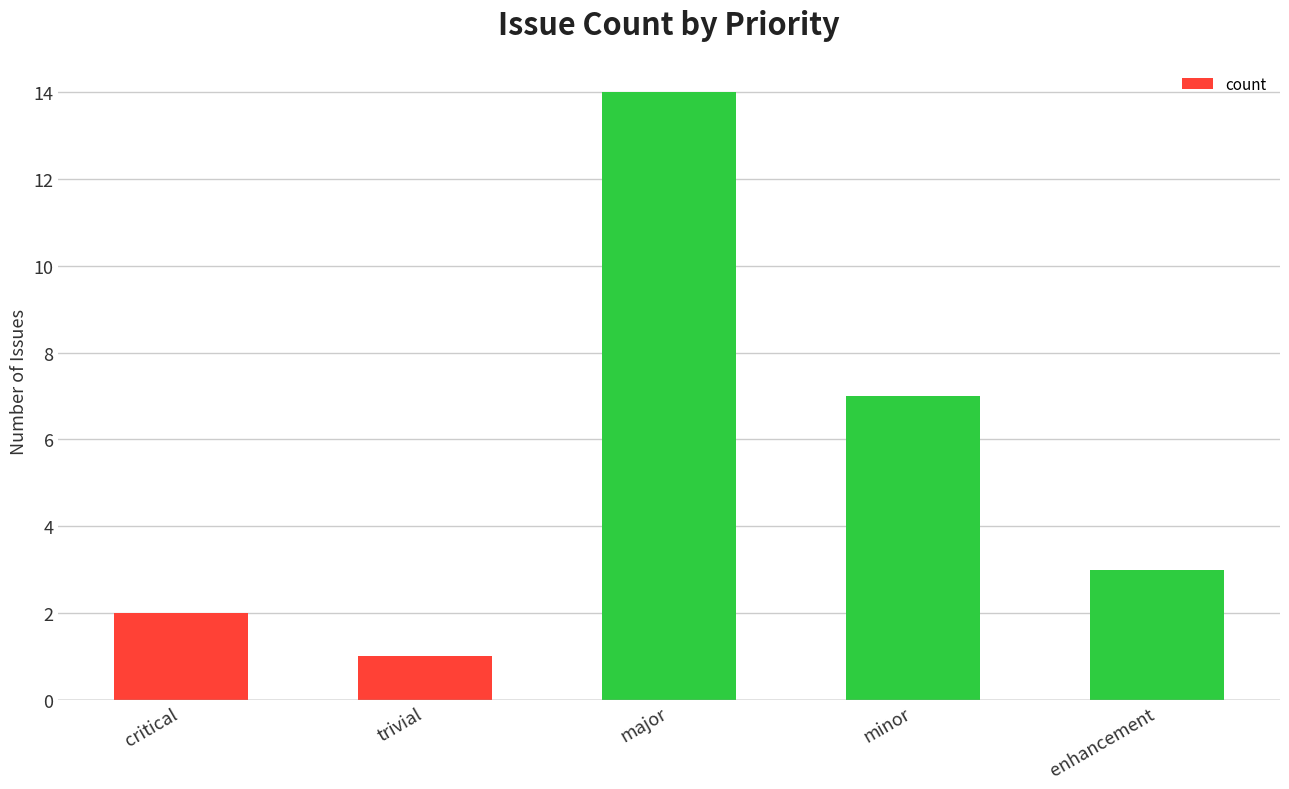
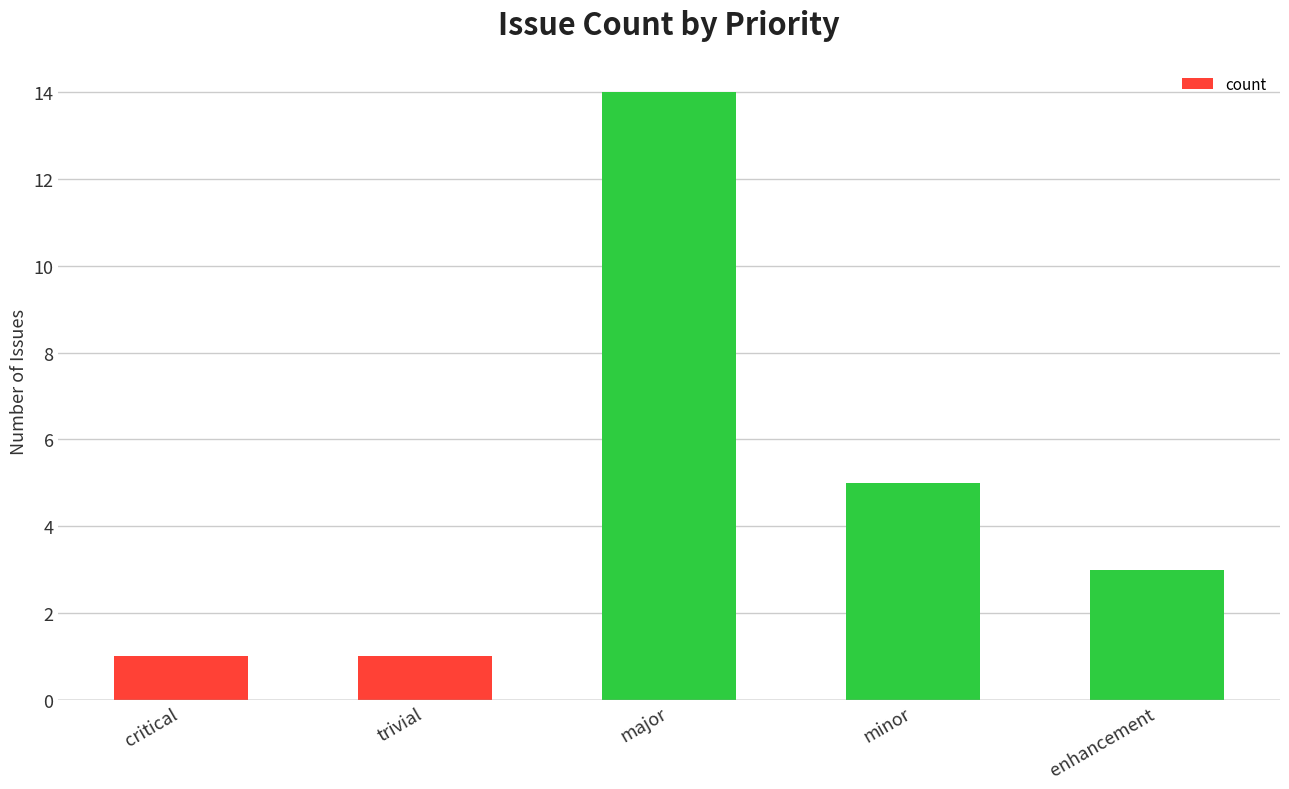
  {
-   "critical": 2,
+   "critical": 1,
    "trivial": 1,
    "major": 14,
-   "minor": 7,
+   "minor": 5,
    "enhancement": 3
  }
